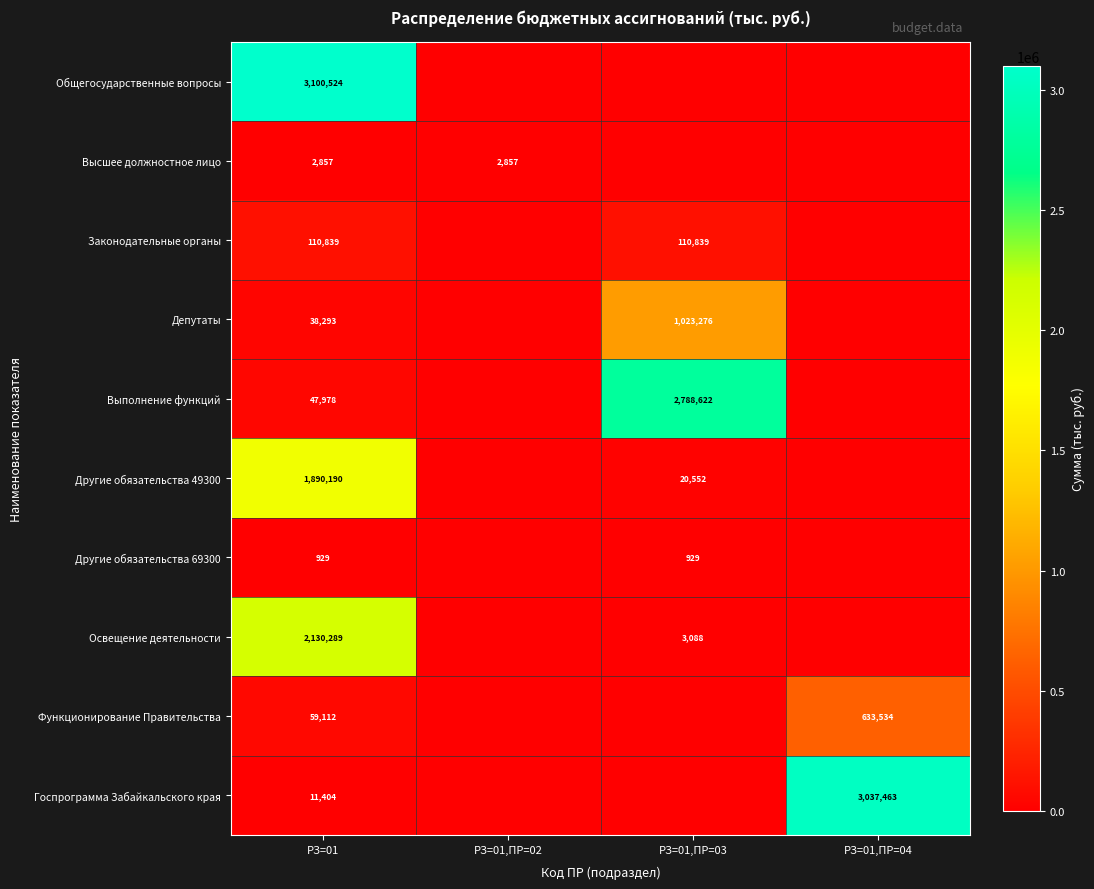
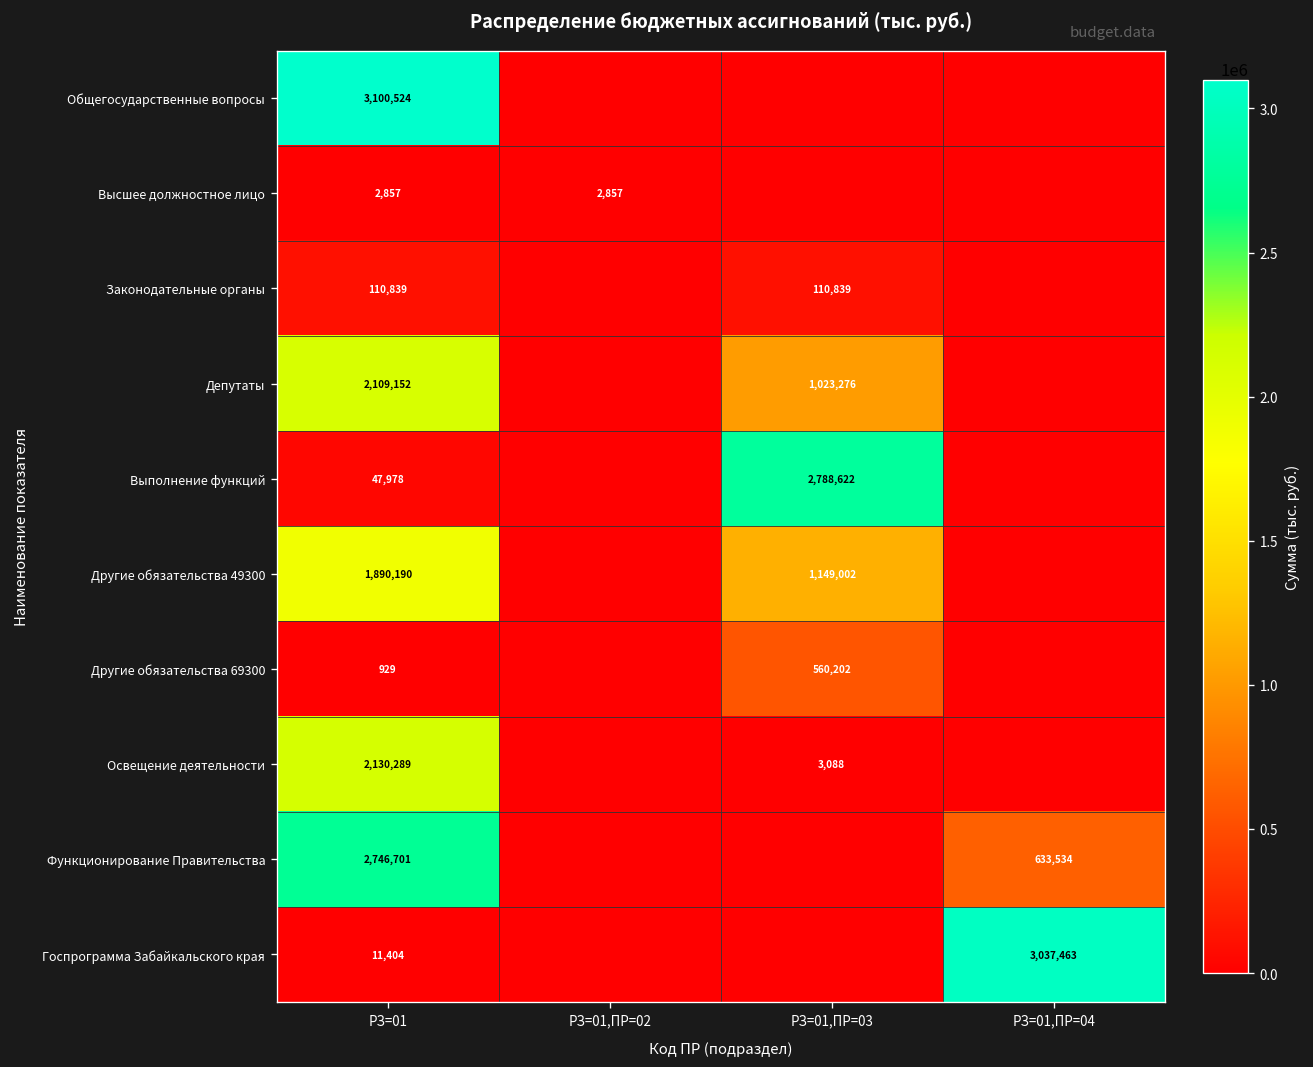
  {
    "Общегосударственные вопросы": {
      "РЗ=01": "3,100,524"
    },
    "Высшее должностное лицо": {
      "РЗ=01": "2,857",
      "РЗ=01,ПР=02": "2,857"
    },
    "Законодательные органы": {
      "РЗ=01": "110,839",
      "РЗ=01,ПР=03": "110,839"
    },
    "Депутаты": {
-     "РЗ=01": "38,293",
+     "РЗ=01": "2,109,152",
      "РЗ=01,ПР=03": "1,023,276"
    },
    "Выполнение функций": {
      "РЗ=01": "47,978",
      "РЗ=01,ПР=03": "2,788,622"
    },
    "Другие обязательства 49300": {
      "РЗ=01": "1,890,190",
-     "РЗ=01,ПР=03": "20,552"
+     "РЗ=01,ПР=03": "1,149,002"
    },
    "Другие обязательства 69300": {
      "РЗ=01": "929",
-     "РЗ=01,ПР=03": "929"
+     "РЗ=01,ПР=03": "560,202"
    },
    "Освещение деятельности": {
      "РЗ=01": "2,130,289",
      "РЗ=01,ПР=03": "3,088"
    },
    "Функционирование Правительства": {
-     "РЗ=01": "59,112",
+     "РЗ=01": "2,746,701",
      "РЗ=01,ПР=04": "633,534"
    },
    "Госпрограмма Забайкальского края": {
      "РЗ=01": "11,404",
      "РЗ=01,ПР=04": "3,037,463"
    }
  }
